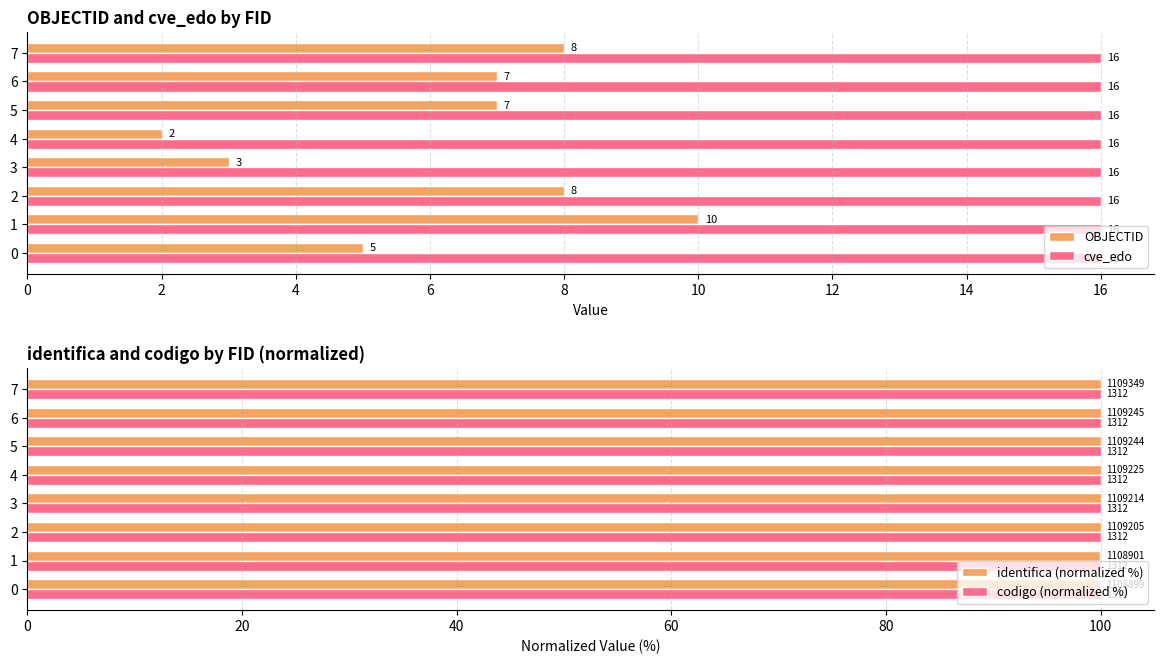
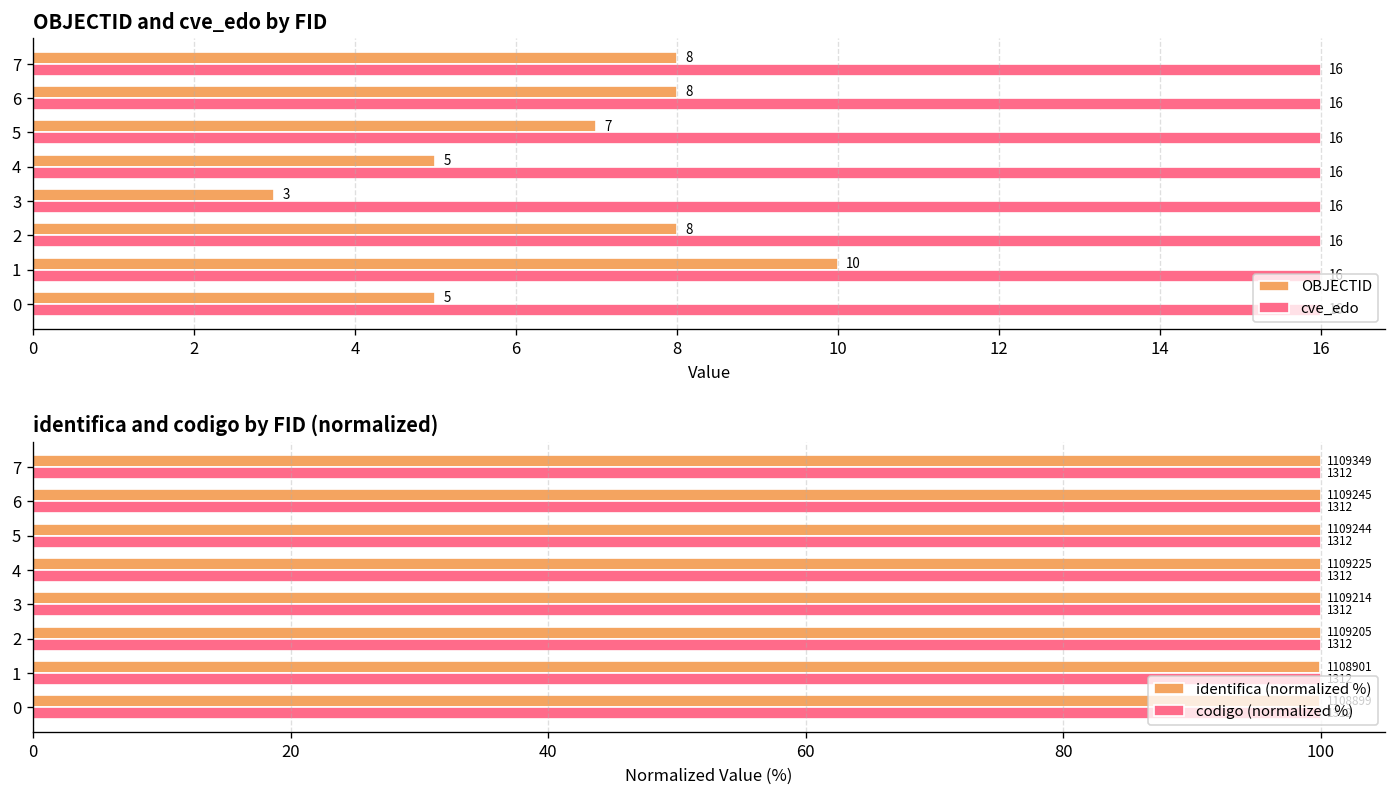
  {
    "OBJECTID and cve_edo by FID": {
      "OBJECTID": {
        "7": 8,
-       "6": 7,
+       "6": 8,
        "5": 7,
-       "4": 2,
+       "4": 5,
        "3": 3,
        "2": 8,
        "1": 10,
        "0": 5
      },
      "cve_edo": {
        "7": 16,
        "6": 16,
        "5": 16,
        "4": 16,
        "3": 16,
        "2": 16
      }
    }
  }
